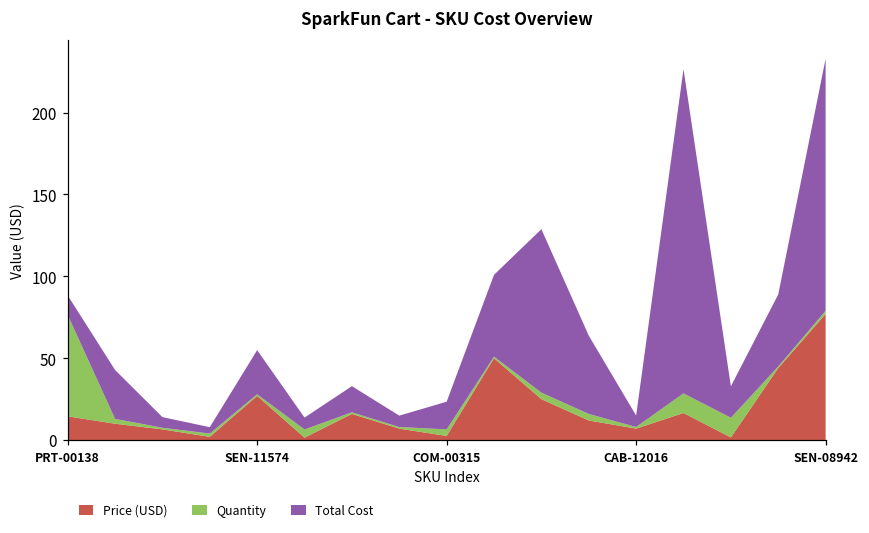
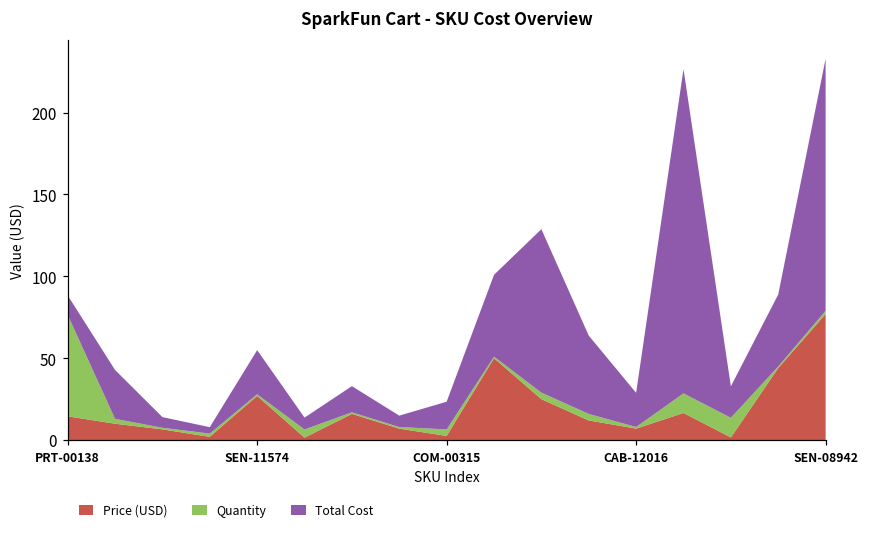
  {
    "Price (USD)": {
      "PRT-00138": 14,
      "COM-00315": 3,
      "SEN-08942": 77
    },
    "Quantity": {
      "PRT-00138": 62,
      "COM-00315": 4,
      "SEN-08942": 2
    },
    "Total Cost": {
      "PRT-00138": 12,
      "SEN-11574": 27,
      "COM-00315": 17,
-     "CAB-12016": 7,
+     "CAB-12016": 21,
      "SEN-08942": 154
    }
  }
